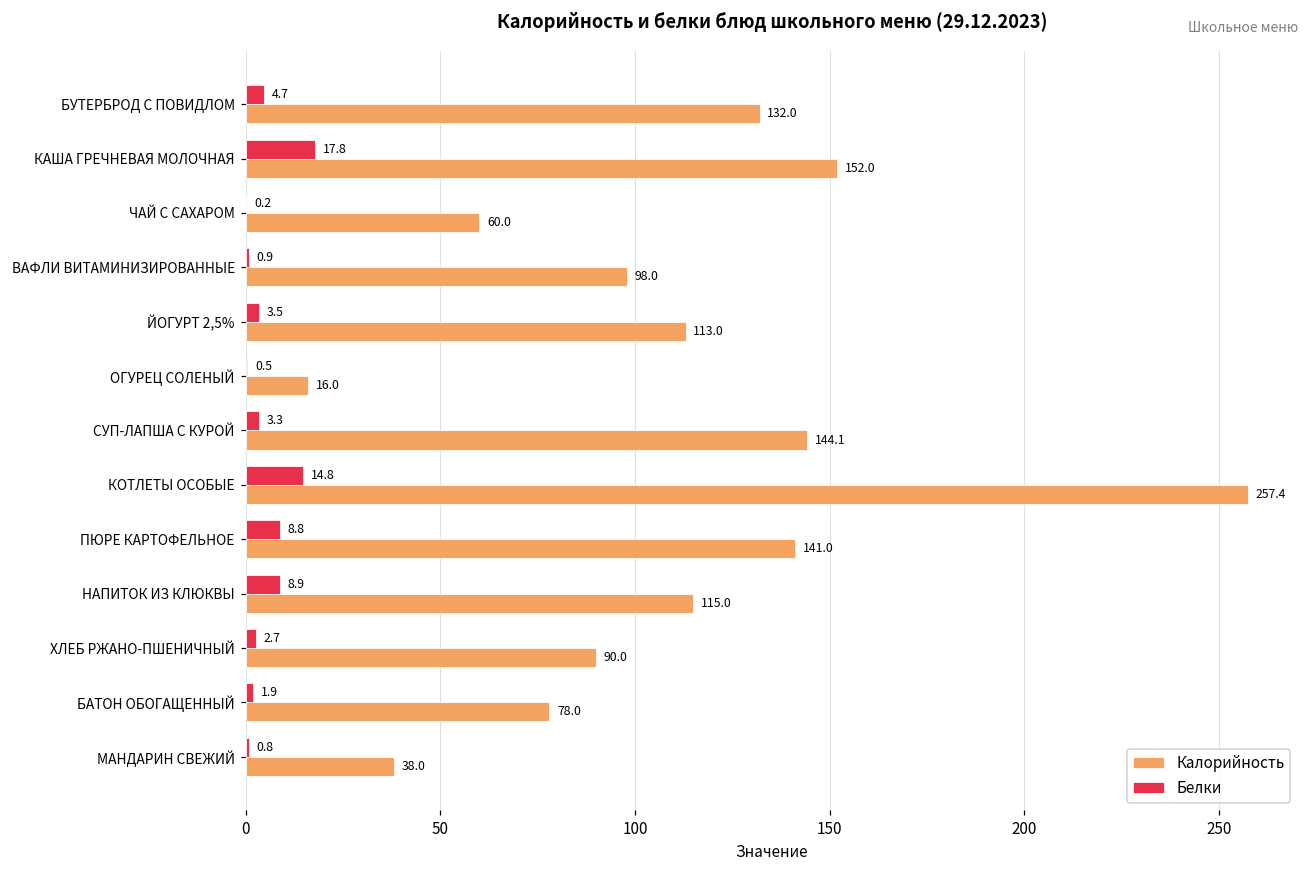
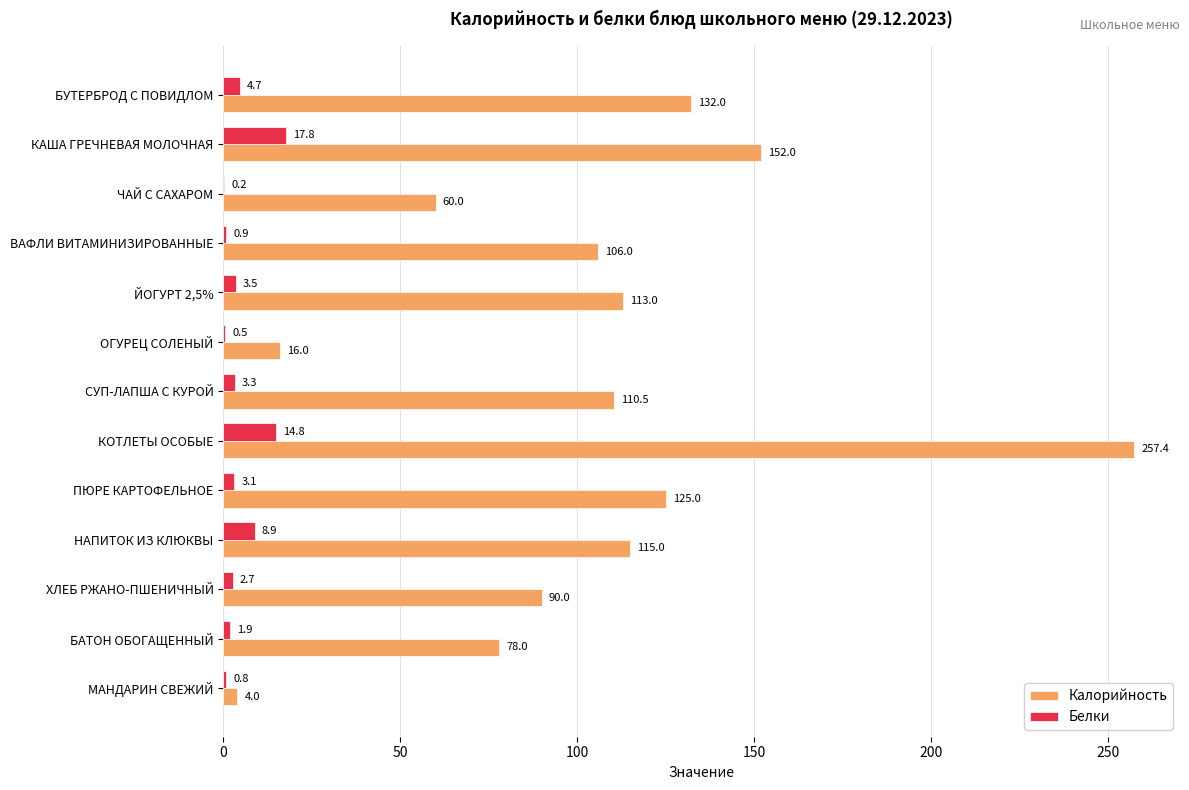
  {
    "Калорийность": {
      "БУТЕРБРОД С ПОВИДЛОМ": 132.0,
      "КАША ГРЕЧНЕВАЯ МОЛОЧНАЯ": 152.0,
      "ЧАЙ С САХАРОМ": 60.0,
-     "ВАФЛИ ВИТАМИНИЗИРОВАННЫЕ": 98.0,
+     "ВАФЛИ ВИТАМИНИЗИРОВАННЫЕ": 106.0,
      "ЙОГУРТ 2,5%": 113.0,
      "ОГУРЕЦ СОЛЕНЫЙ": 16.0,
-     "СУП-ЛАПША С КУРОЙ": 144.1,
+     "СУП-ЛАПША С КУРОЙ": 110.5,
      "КОТЛЕТЫ ОСОБЫЕ": 257.4,
-     "ПЮРЕ КАРТОФЕЛЬНОЕ": 141.0,
+     "ПЮРЕ КАРТОФЕЛЬНОЕ": 125.0,
      "НАПИТОК ИЗ КЛЮКВЫ": 115.0,
      "ХЛЕБ РЖАНО-ПШЕНИЧНЫЙ": 90.0,
      "БАТОН ОБОГАЩЕННЫЙ": 78.0,
-     "МАНДАРИН СВЕЖИЙ": 38.0
+     "МАНДАРИН СВЕЖИЙ": 4.0
    },
    "Белки": {
      "БУТЕРБРОД С ПОВИДЛОМ": 4.7,
      "КАША ГРЕЧНЕВАЯ МОЛОЧНАЯ": 17.8,
      "ЧАЙ С САХАРОМ": 0.2,
      "ВАФЛИ ВИТАМИНИЗИРОВАННЫЕ": 0.9,
      "ЙОГУРТ 2,5%": 3.5,
      "ОГУРЕЦ СОЛЕНЫЙ": 0.5,
      "СУП-ЛАПША С КУРОЙ": 3.3,
      "КОТЛЕТЫ ОСОБЫЕ": 14.8,
-     "ПЮРЕ КАРТОФЕЛЬНОЕ": 8.8,
+     "ПЮРЕ КАРТОФЕЛЬНОЕ": 3.1,
      "НАПИТОК ИЗ КЛЮКВЫ": 8.9,
      "ХЛЕБ РЖАНО-ПШЕНИЧНЫЙ": 2.7,
      "БАТОН ОБОГАЩЕННЫЙ": 1.9,
      "МАНДАРИН СВЕЖИЙ": 0.8
    }
  }
